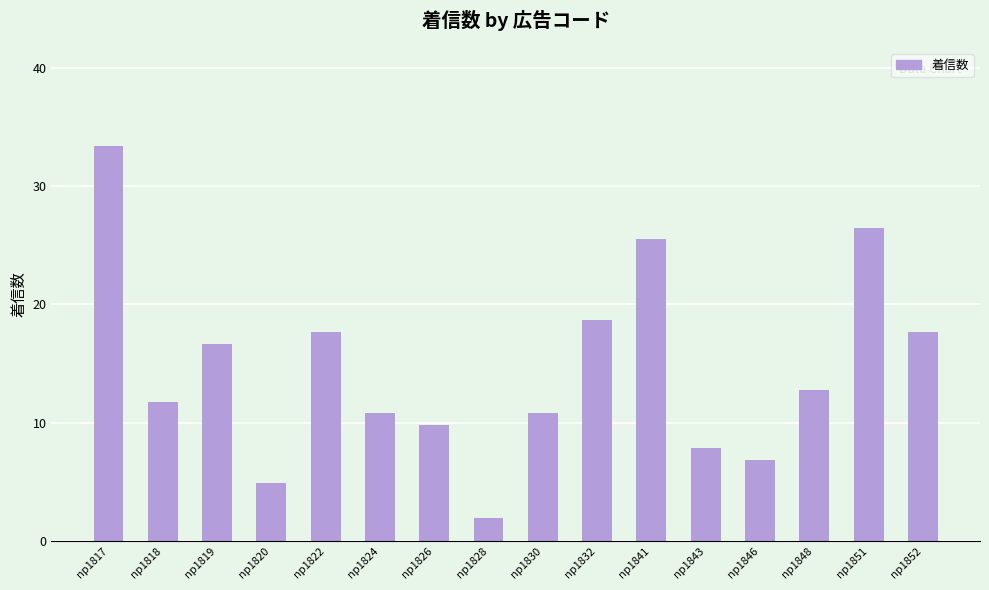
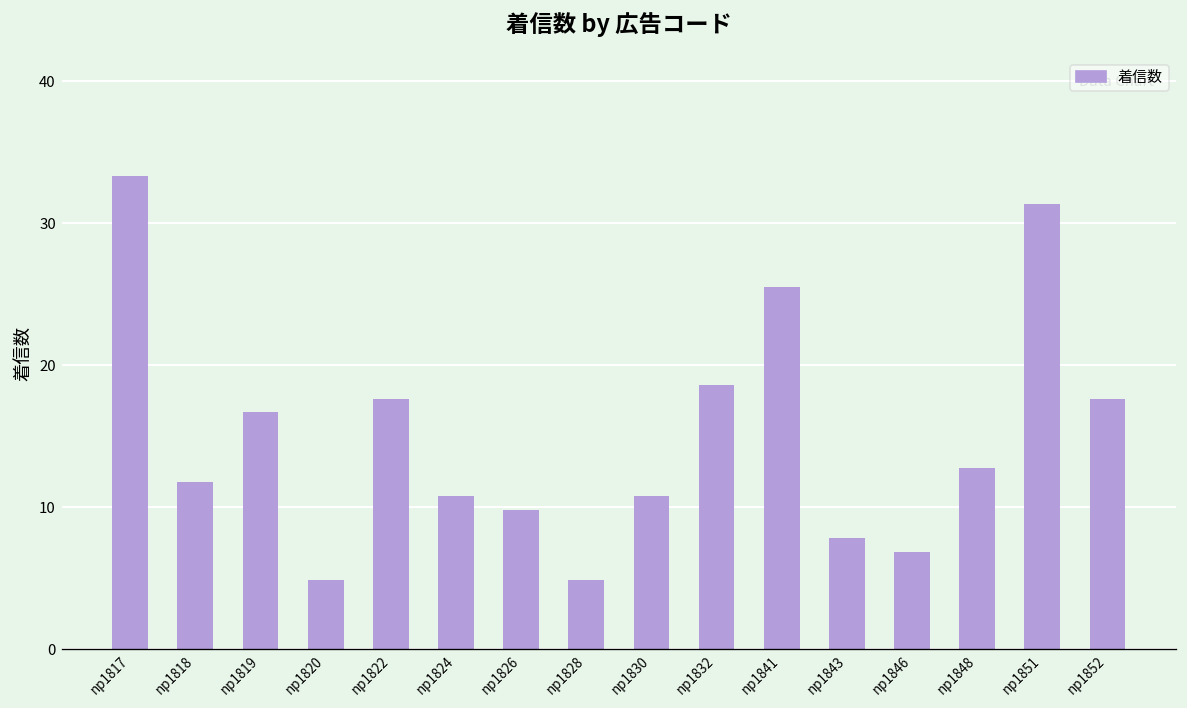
  {
    "np1817": 34,
    "np1818": 12,
    "np1819": 17,
    "np1820": 5,
    "np1822": 18,
    "np1824": 11,
    "np1826": 10,
-   "np1828": 2,
+   "np1828": 5,
    "np1830": 11,
    "np1832": 19,
    "np1841": 26,
    "np1843": 8,
    "np1846": 7,
    "np1848": 13,
-   "np1851": 27,
+   "np1851": 32,
    "np1852": 18
  }
